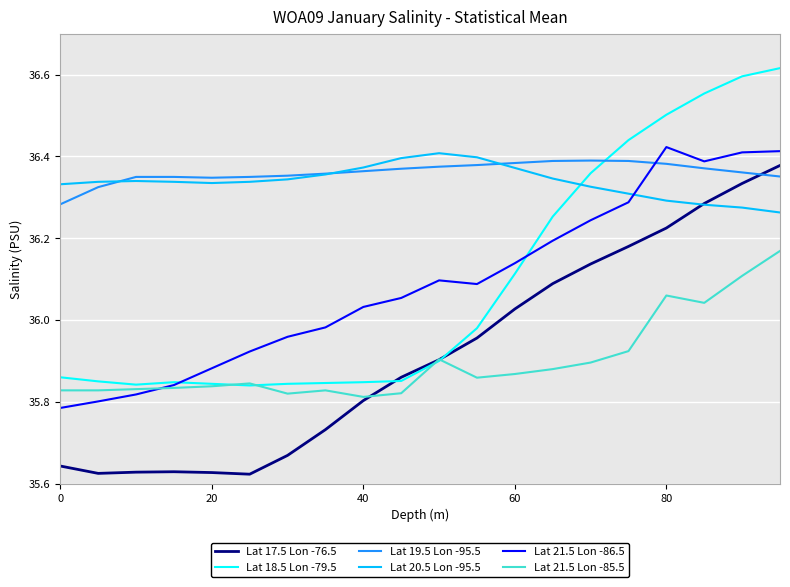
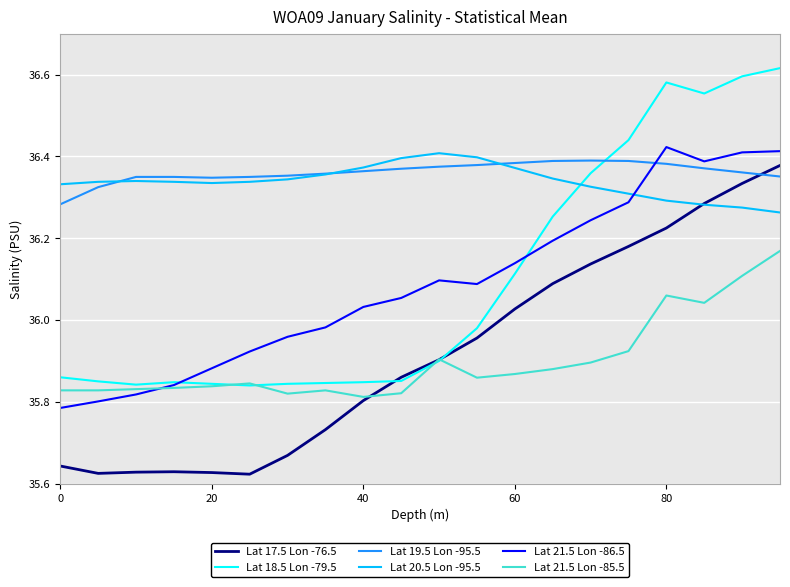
  {
    "Lat 17.5 Lon -76.5": {
      "0": 35.64,
      "20": 35.63,
      "40": 35.80,
      "60": 36.03,
      "80": 36.23
    },
    "Lat 18.5 Lon -79.5": {
      "0": 35.86,
      "40": 35.85,
      "60": 36.11,
-     "80": 36.50
+     "80": 36.58
    },
    "Lat 21.5 Lon -86.5": {
      "0": 35.79,
      "20": 35.88,
      "40": 36.03,
      "60": 36.14,
      "80": 36.42
    },
    "Lat 21.5 Lon -85.5": {
      "0": 35.83,
      "40": 35.81,
      "60": 35.87,
      "80": 36.06
    }
  }
